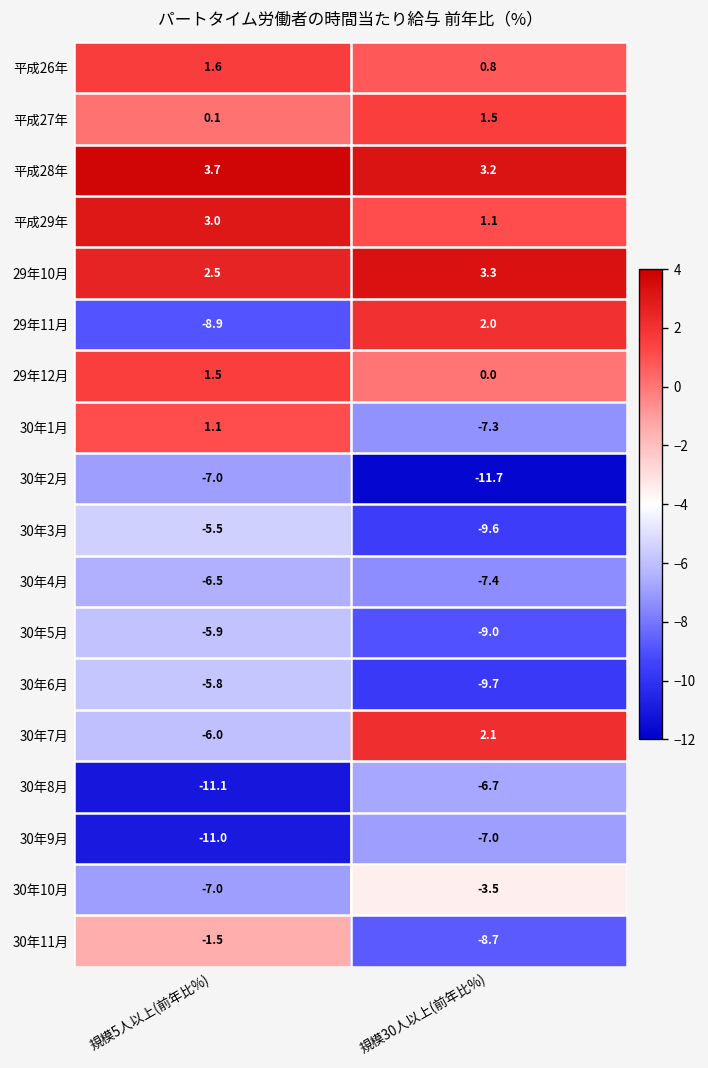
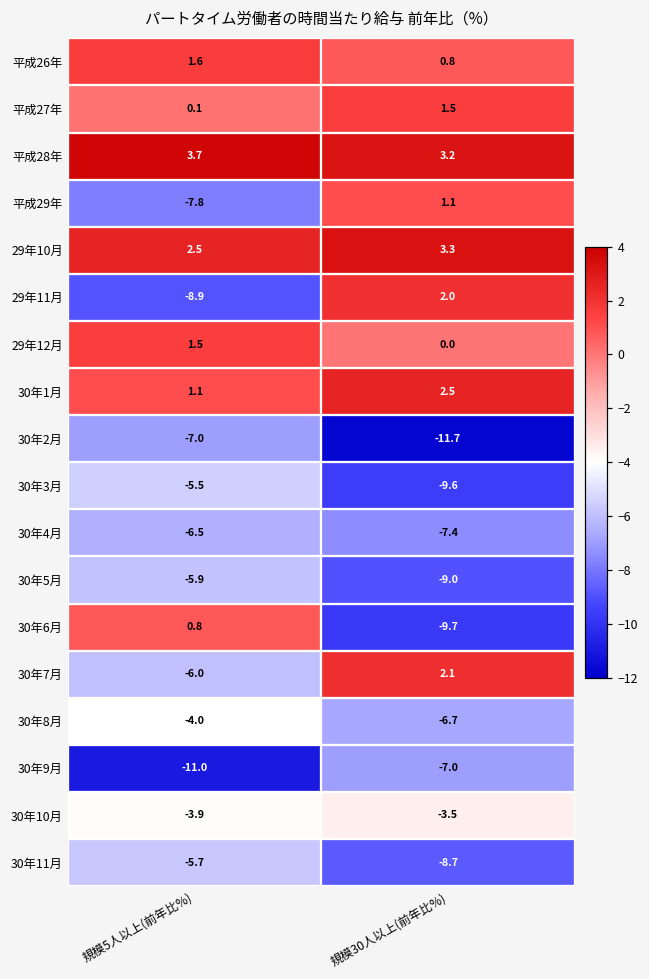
  {
    "平成26年": {
      "規模5人以上(前年比%)": 1.6,
      "規模30人以上(前年比%)": 0.8
    },
    "平成27年": {
      "規模5人以上(前年比%)": 0.1,
      "規模30人以上(前年比%)": 1.5
    },
    "平成28年": {
      "規模5人以上(前年比%)": 3.7,
      "規模30人以上(前年比%)": 3.2
    },
    "平成29年": {
-     "規模5人以上(前年比%)": 3.0,
+     "規模5人以上(前年比%)": -7.8,
      "規模30人以上(前年比%)": 1.1
    },
    "29年10月": {
      "規模5人以上(前年比%)": 2.5,
      "規模30人以上(前年比%)": 3.3
    },
    "29年11月": {
      "規模5人以上(前年比%)": -8.9,
      "規模30人以上(前年比%)": 2.0
    },
    "29年12月": {
      "規模5人以上(前年比%)": 1.5,
      "規模30人以上(前年比%)": 0.0
    },
    "30年1月": {
      "規模5人以上(前年比%)": 1.1,
-     "規模30人以上(前年比%)": -7.3
+     "規模30人以上(前年比%)": 2.5
    },
    "30年2月": {
      "規模5人以上(前年比%)": -7.0,
      "規模30人以上(前年比%)": -11.7
    },
    "30年3月": {
      "規模5人以上(前年比%)": -5.5,
      "規模30人以上(前年比%)": -9.6
    },
    "30年4月": {
      "規模5人以上(前年比%)": -6.5,
      "規模30人以上(前年比%)": -7.4
    },
    "30年5月": {
      "規模5人以上(前年比%)": -5.9,
      "規模30人以上(前年比%)": -9.0
    },
    "30年6月": {
-     "規模5人以上(前年比%)": -5.8,
+     "規模5人以上(前年比%)": 0.8,
      "規模30人以上(前年比%)": -9.7
    },
    "30年7月": {
      "規模5人以上(前年比%)": -6.0,
      "規模30人以上(前年比%)": 2.1
    },
    "30年8月": {
-     "規模5人以上(前年比%)": -11.1,
+     "規模5人以上(前年比%)": -4.0,
      "規模30人以上(前年比%)": -6.7
    },
    "30年9月": {
      "規模5人以上(前年比%)": -11.0,
      "規模30人以上(前年比%)": -7.0
    },
    "30年10月": {
-     "規模5人以上(前年比%)": -7.0,
+     "規模5人以上(前年比%)": -3.9,
      "規模30人以上(前年比%)": -3.5
    },
    "30年11月": {
-     "規模5人以上(前年比%)": -1.5,
+     "規模5人以上(前年比%)": -5.7,
      "規模30人以上(前年比%)": -8.7
    }
  }
